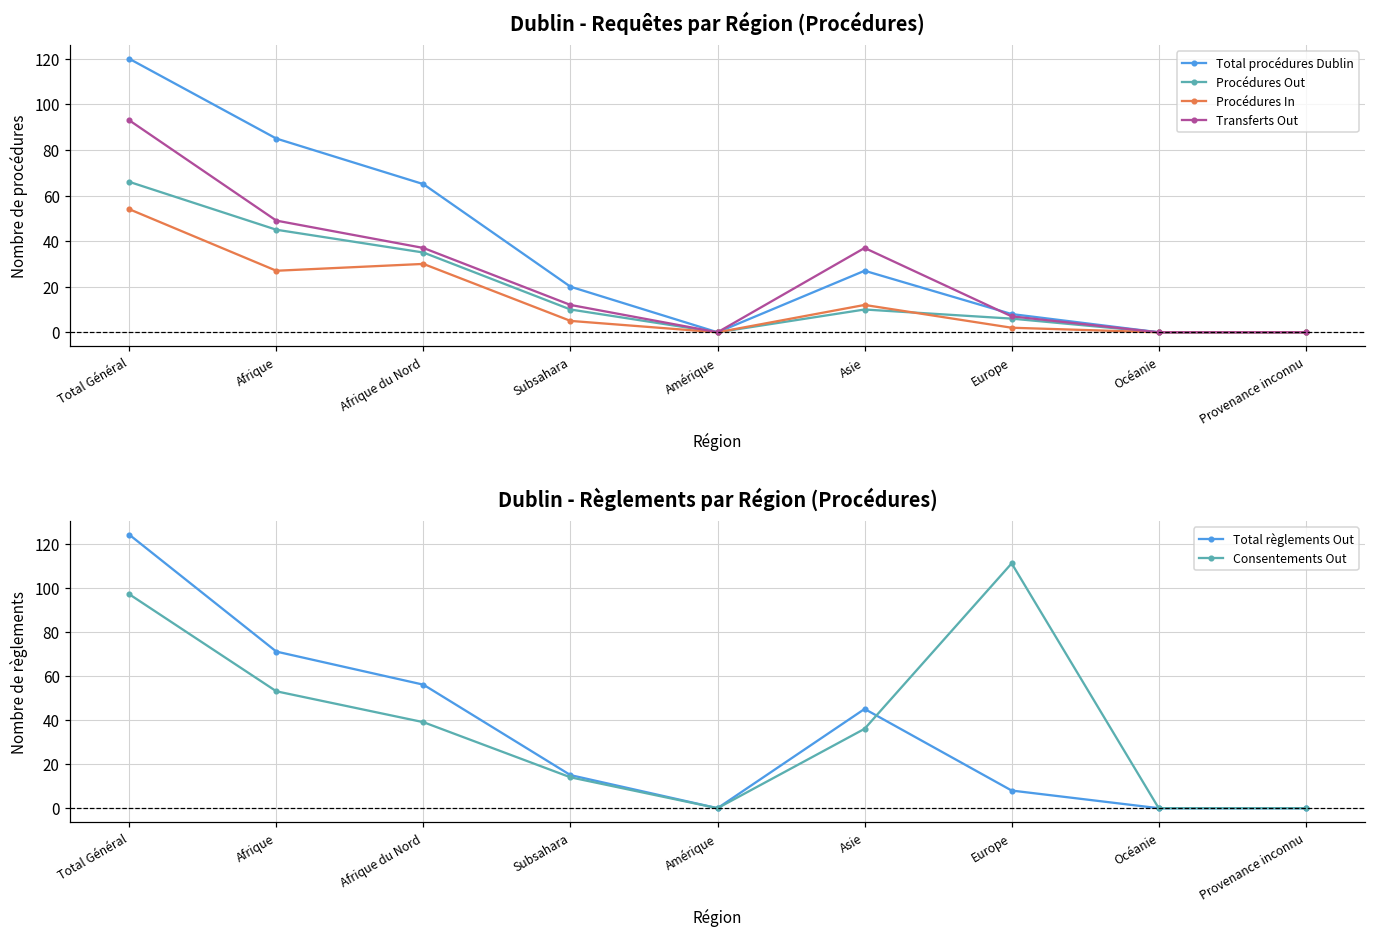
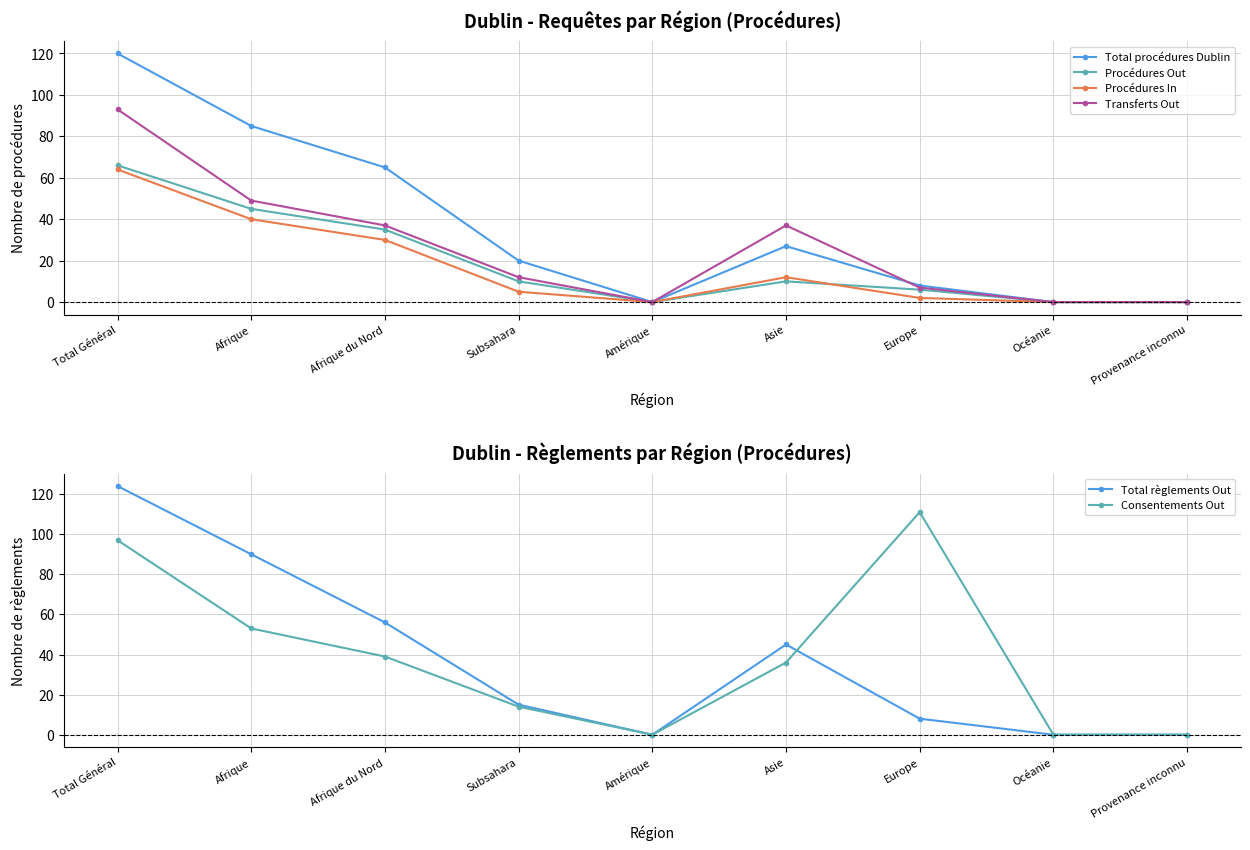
  {
    "Dublin - Requêtes par Région (Procédures)": {
      "Total procédures Dublin": {
        "Total Général": 120,
        "Afrique": 85,
        "Afrique du Nord": 65,
        "Subsahara": 20,
        "Asie": 27
      },
      "Procédures Out": {
        "Total Général": 66,
        "Afrique": 45,
        "Afrique du Nord": 35,
        "Subsahara": 10,
        "Asie": 10
      },
      "Procédures In": {
-       "Total Général": 54,
-       "Afrique": 27,
+       "Total Général": 64,
+       "Afrique": 40,
        "Afrique du Nord": 30,
        "Subsahara": 5,
        "Asie": 12,
        "Europe": 2
      },
      "Transferts Out": {
        "Total Général": 93,
        "Afrique": 49,
        "Afrique du Nord": 37,
        "Subsahara": 12,
        "Asie": 37
      }
    },
    "Dublin - Règlements par Région (Procédures)": {
      "Total règlements Out": {
        "Total Général": 124,
-       "Afrique": 71,
+       "Afrique": 90,
        "Afrique du Nord": 56,
        "Asie": 45,
        "Europe": 8
      },
      "Consentements Out": {
        "Total Général": 97,
        "Afrique": 53,
        "Afrique du Nord": 39,
        "Asie": 36,
        "Europe": 111
      }
    }
  }
